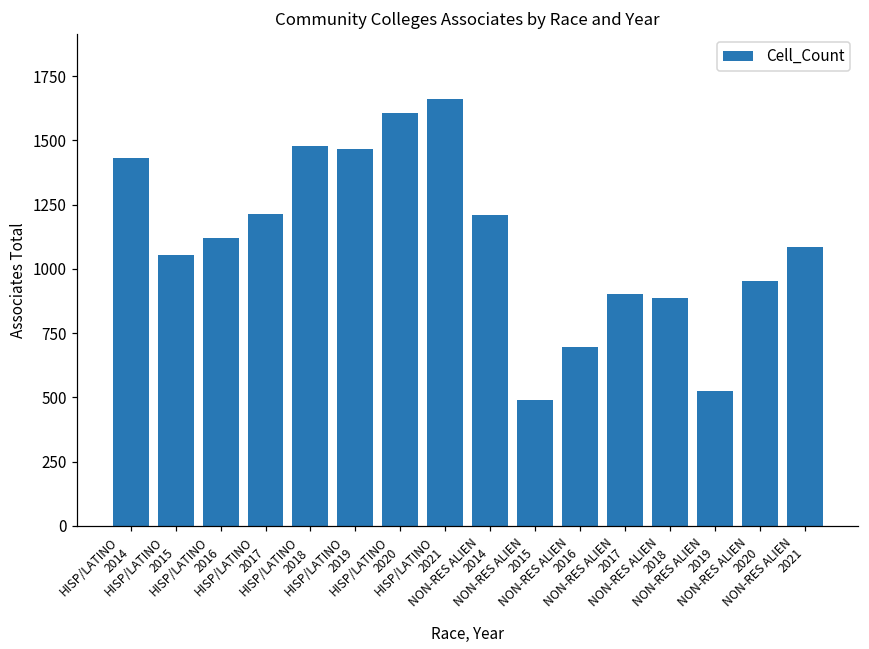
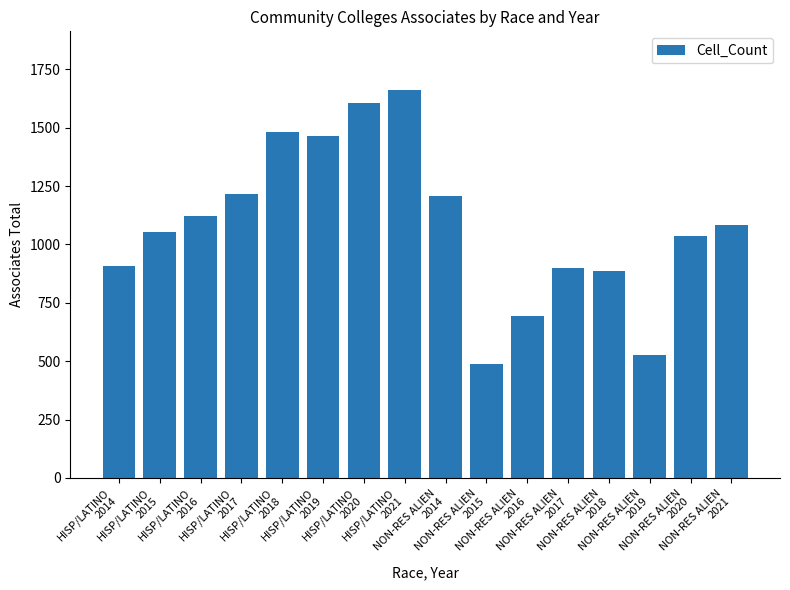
  {
-   "HISP/LATINO 2014": 1430,
+   "HISP/LATINO 2014": 910,
    "HISP/LATINO 2015": 1060,
    "HISP/LATINO 2016": 1120,
    "HISP/LATINO 2017": 1210,
    "HISP/LATINO 2018": 1480,
    "HISP/LATINO 2019": 1470,
    "HISP/LATINO 2020": 1610,
    "HISP/LATINO 2021": 1660,
    "NON-RES ALIEN 2014": 1210,
    "NON-RES ALIEN 2015": 490,
    "NON-RES ALIEN 2016": 700,
    "NON-RES ALIEN 2017": 900,
    "NON-RES ALIEN 2018": 890,
    "NON-RES ALIEN 2019": 530,
-   "NON-RES ALIEN 2020": 950,
+   "NON-RES ALIEN 2020": 1040,
    "NON-RES ALIEN 2021": 1080
  }
